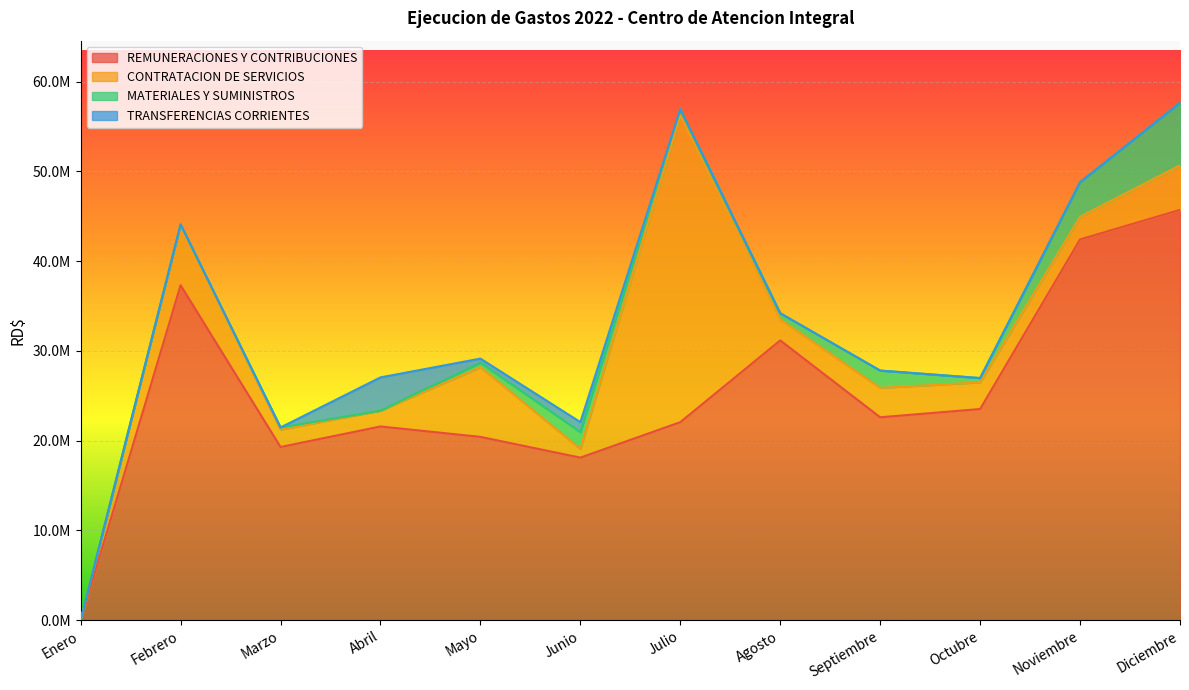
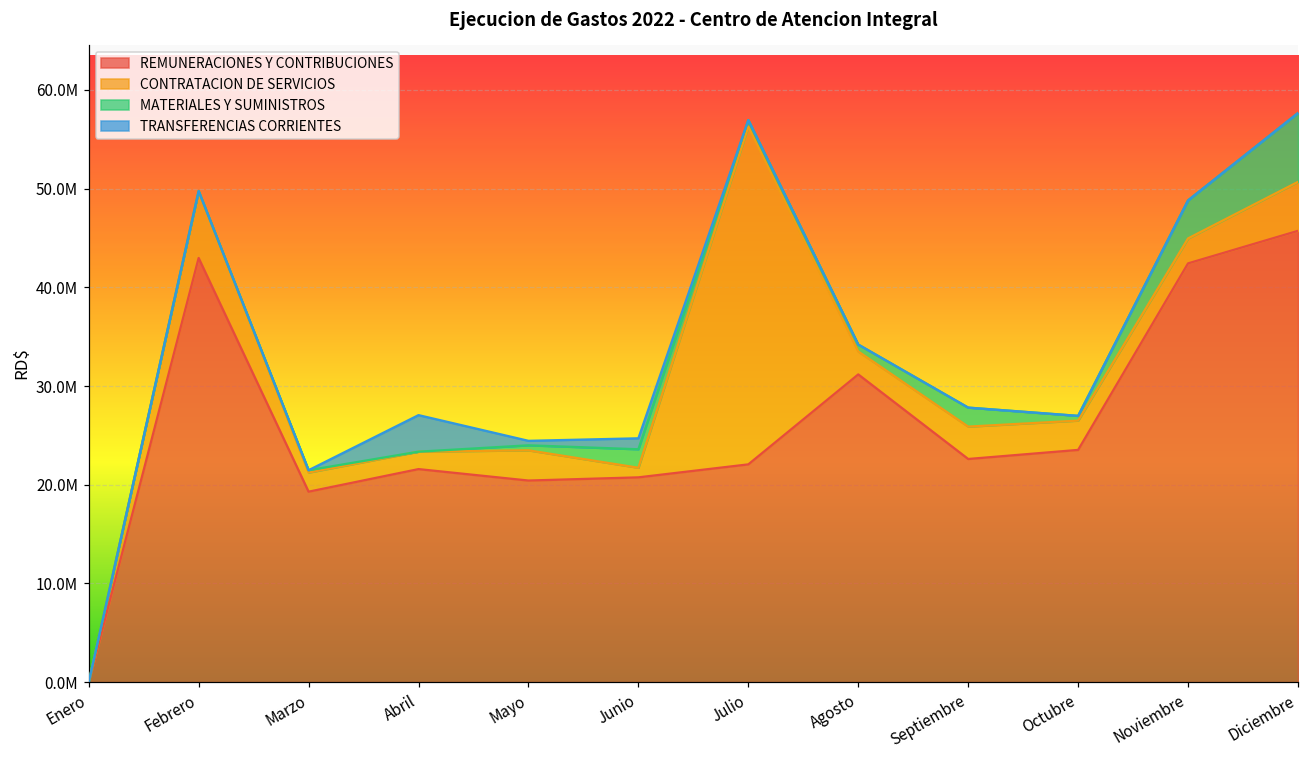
  {
    "REMUNERACIONES Y CONTRIBUCIONES": {
-     "Febrero": 37000000,
+     "Febrero": 43000000,
      "Marzo": 19000000,
      "Abril": 22000000,
      "Mayo": 20000000,
-     "Junio": 18000000,
+     "Junio": 21000000,
      "Julio": 22000000,
      "Agosto": 31000000,
      "Septiembre": 23000000,
      "Octubre": 24000000,
      "Noviembre": 42000000,
      "Diciembre": 46000000
    },
    "CONTRATACION DE SERVICIOS": {
-     "Mayo": 8000000,
+     "Mayo": 3000000,
      "Junio": 1000000,
      "Julio": 34000000,
      "Agosto": 2000000,
      "Septiembre": 3000000,
      "Octubre": 3000000,
      "Noviembre": 3000000,
      "Diciembre": 5000000
    },
    "MATERIALES Y SUMINISTROS": {
      "Mayo": 1000000,
      "Junio": 2000000
    },
    "TRANSFERENCIAS CORRIENTES": {
      "Abril": 4000000,
      "Mayo": 0,
      "Junio": 1000000
    }
  }
